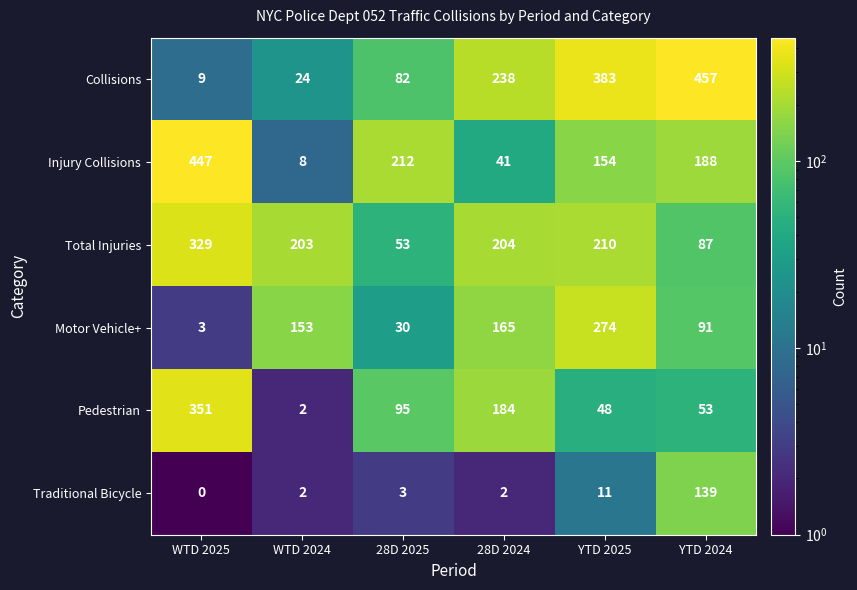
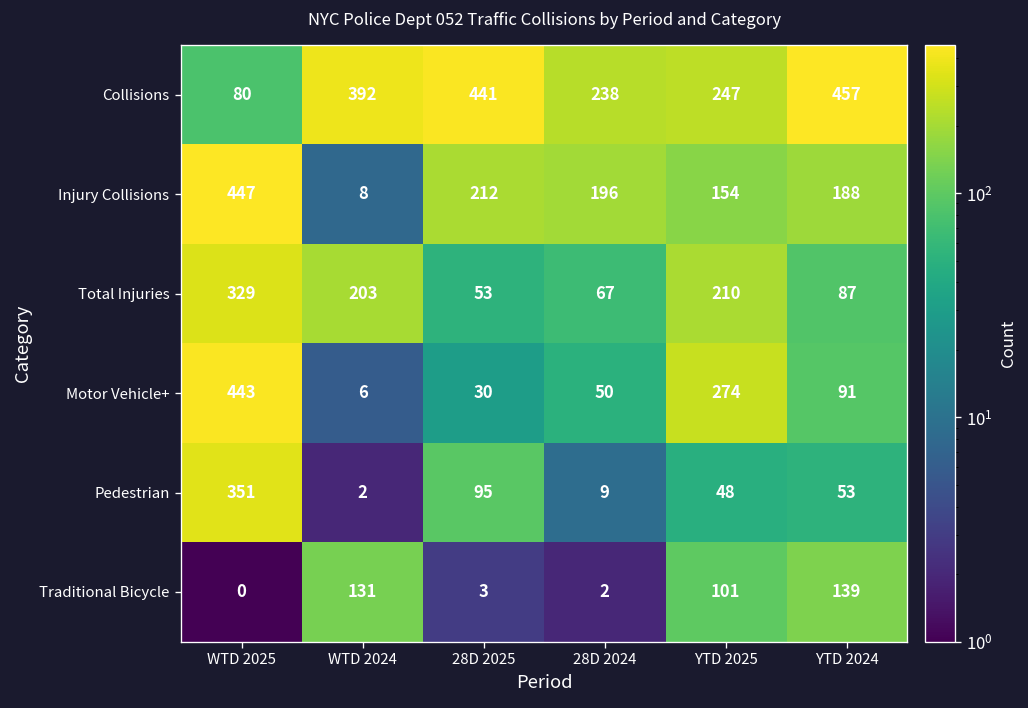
  {
    "Collisions": {
-     "WTD 2025": 9,
-     "WTD 2024": 24,
-     "28D 2025": 82,
+     "WTD 2025": 80,
+     "WTD 2024": 392,
+     "28D 2025": 441,
      "28D 2024": 238,
-     "YTD 2025": 383,
+     "YTD 2025": 247,
      "YTD 2024": 457
    },
    "Injury Collisions": {
      "WTD 2025": 447,
      "WTD 2024": 8,
      "28D 2025": 212,
-     "28D 2024": 41,
+     "28D 2024": 196,
      "YTD 2025": 154,
      "YTD 2024": 188
    },
    "Total Injuries": {
      "WTD 2025": 329,
      "WTD 2024": 203,
      "28D 2025": 53,
-     "28D 2024": 204,
+     "28D 2024": 67,
      "YTD 2025": 210,
      "YTD 2024": 87
    },
    "Motor Vehicle+": {
-     "WTD 2025": 3,
-     "WTD 2024": 153,
+     "WTD 2025": 443,
+     "WTD 2024": 6,
      "28D 2025": 30,
-     "28D 2024": 165,
+     "28D 2024": 50,
      "YTD 2025": 274,
      "YTD 2024": 91
    },
    "Pedestrian": {
      "WTD 2025": 351,
      "WTD 2024": 2,
      "28D 2025": 95,
-     "28D 2024": 184,
+     "28D 2024": 9,
      "YTD 2025": 48,
      "YTD 2024": 53
    },
    "Traditional Bicycle": {
      "WTD 2025": 0,
-     "WTD 2024": 2,
+     "WTD 2024": 131,
      "28D 2025": 3,
      "28D 2024": 2,
-     "YTD 2025": 11,
+     "YTD 2025": 101,
      "YTD 2024": 139
    }
  }
